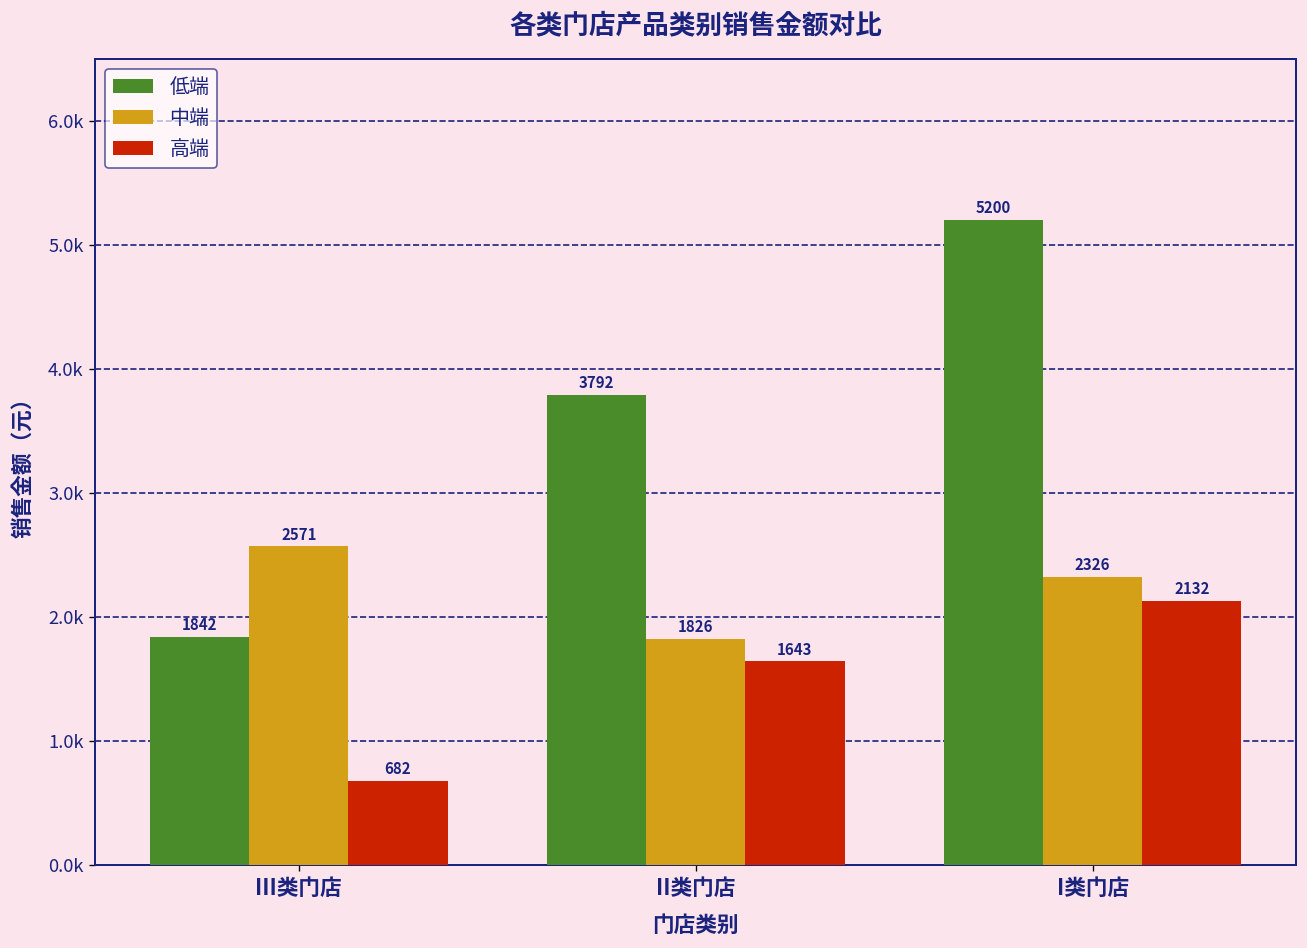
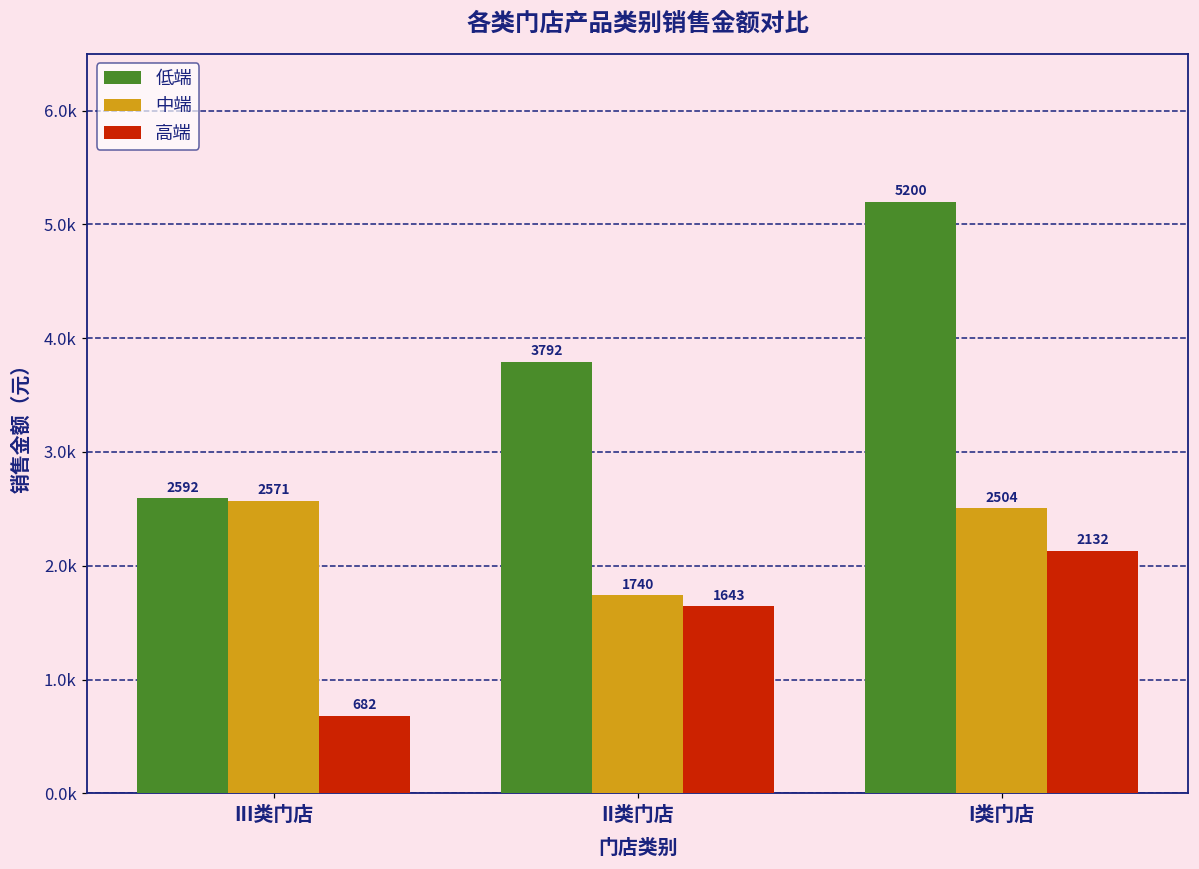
  {
    "低端": {
-     "III类门店": 1842,
+     "III类门店": 2592,
      "II类门店": 3792,
      "I类门店": 5200
    },
    "中端": {
      "III类门店": 2571,
-     "II类门店": 1826,
-     "I类门店": 2326
+     "II类门店": 1740,
+     "I类门店": 2504
    },
    "高端": {
      "III类门店": 682,
      "II类门店": 1643,
      "I类门店": 2132
    }
  }
